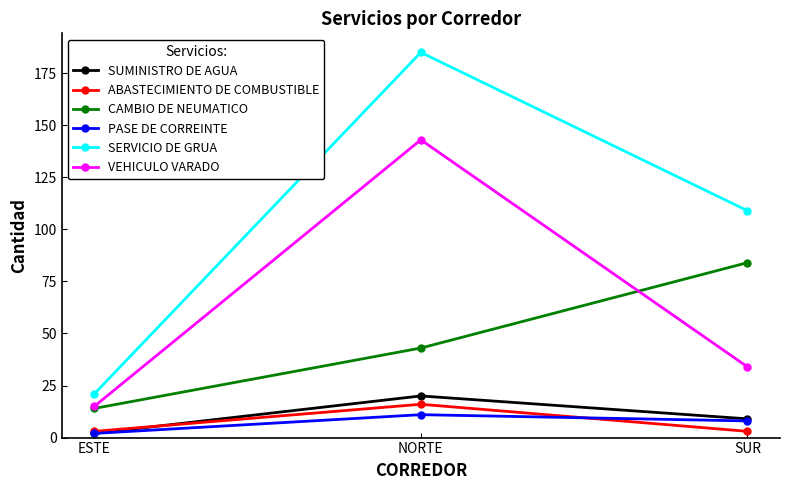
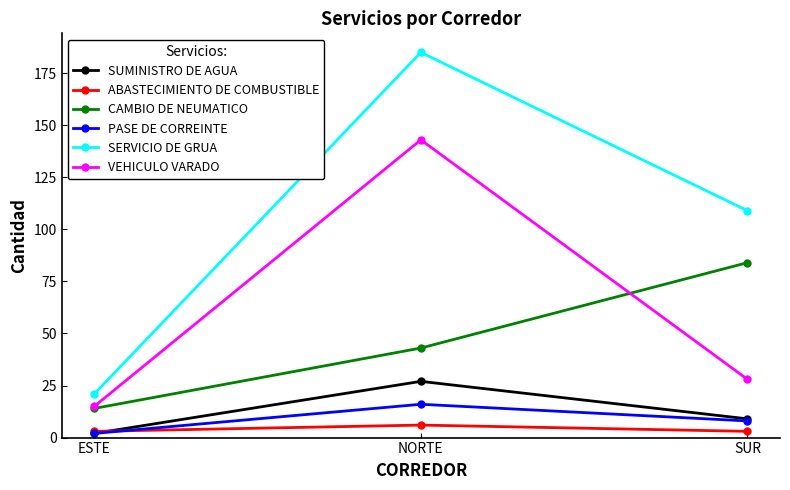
  {
    "SUMINISTRO DE AGUA": {
-     "NORTE": 20
+     "NORTE": 27
    },
    "ABASTECIMIENTO DE COMBUSTIBLE": {
-     "NORTE": 16,
+     "NORTE": 6,
      "SUR": 3
    },
    "CAMBIO DE NEUMATICO": {
      "NORTE": 43,
      "SUR": 84
    },
    "PASE DE CORREINTE": {
-     "NORTE": 11
+     "NORTE": 16
    },
    "SERVICIO DE GRUA": {
      "ESTE": 21,
      "NORTE": 185,
      "SUR": 109
    },
    "VEHICULO VARADO": {
      "NORTE": 143,
-     "SUR": 34
+     "SUR": 28
    }
  }
